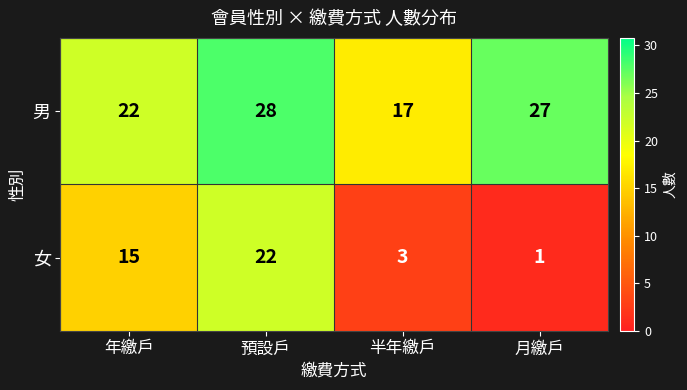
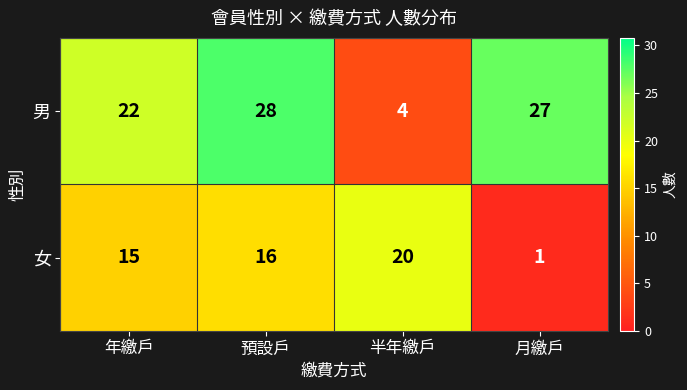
  {
    "男": {
      "年繳戶": 22,
      "預設戶": 28,
-     "半年繳戶": 17,
+     "半年繳戶": 4,
      "月繳戶": 27
    },
    "女": {
      "年繳戶": 15,
-     "預設戶": 22,
-     "半年繳戶": 3,
+     "預設戶": 16,
+     "半年繳戶": 20,
      "月繳戶": 1
    }
  }
